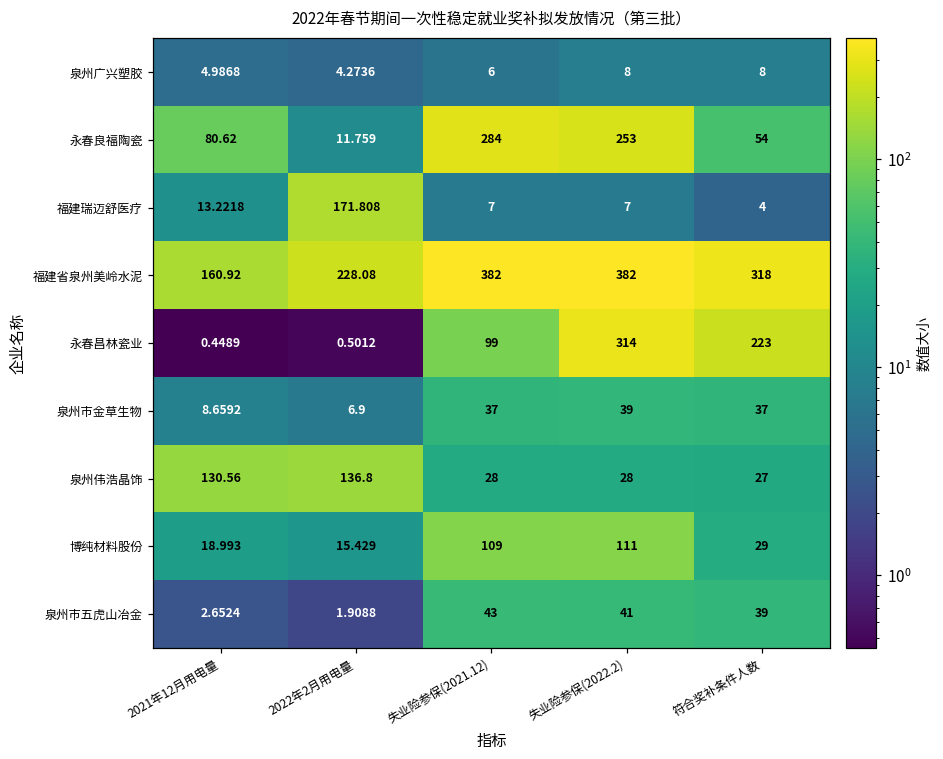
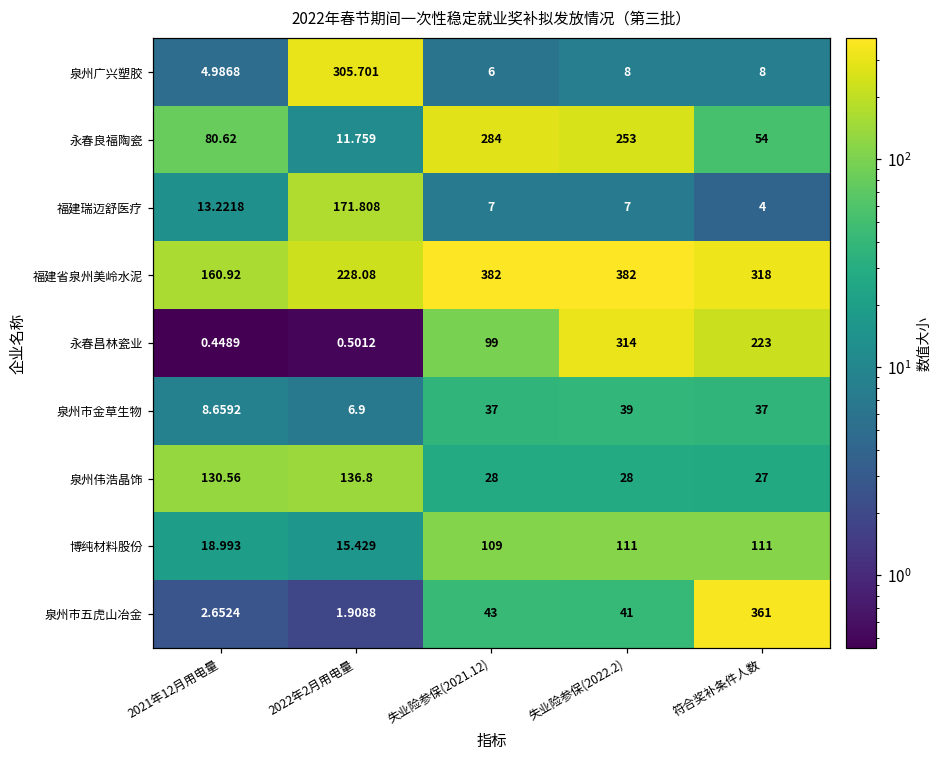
  {
    "泉州广兴塑胶": {
      "2021年12月用电量": 4.9868,
-     "2022年2月用电量": 4.2736,
+     "2022年2月用电量": 305.701,
      "失业险参保(2021.12)": 6,
      "失业险参保(2022.2)": 8,
      "符合奖补条件人数": 8
    },
    "永春良福陶瓷": {
      "2021年12月用电量": 80.62,
      "2022年2月用电量": 11.759,
      "失业险参保(2021.12)": 284,
      "失业险参保(2022.2)": 253,
      "符合奖补条件人数": 54
    },
    "福建瑞迈舒医疗": {
      "2021年12月用电量": 13.2218,
      "2022年2月用电量": 171.808,
      "失业险参保(2021.12)": 7,
      "失业险参保(2022.2)": 7,
      "符合奖补条件人数": 4
    },
    "福建省泉州美岭水泥": {
      "2021年12月用电量": 160.92,
      "2022年2月用电量": 228.08,
      "失业险参保(2021.12)": 382,
      "失业险参保(2022.2)": 382,
      "符合奖补条件人数": 318
    },
    "永春昌林瓷业": {
      "2021年12月用电量": 0.4489,
      "2022年2月用电量": 0.5012,
      "失业险参保(2021.12)": 99,
      "失业险参保(2022.2)": 314,
      "符合奖补条件人数": 223
    },
    "泉州市金草生物": {
      "2021年12月用电量": 8.6592,
      "2022年2月用电量": 6.9,
      "失业险参保(2021.12)": 37,
      "失业险参保(2022.2)": 39,
      "符合奖补条件人数": 37
    },
    "泉州伟浩晶饰": {
      "2021年12月用电量": 130.56,
      "2022年2月用电量": 136.8,
      "失业险参保(2021.12)": 28,
      "失业险参保(2022.2)": 28,
      "符合奖补条件人数": 27
    },
    "博纯材料股份": {
      "2021年12月用电量": 18.993,
      "2022年2月用电量": 15.429,
      "失业险参保(2021.12)": 109,
      "失业险参保(2022.2)": 111,
-     "符合奖补条件人数": 29
+     "符合奖补条件人数": 111
    },
    "泉州市五虎山冶金": {
      "2021年12月用电量": 2.6524,
      "2022年2月用电量": 1.9088,
      "失业险参保(2021.12)": 43,
      "失业险参保(2022.2)": 41,
-     "符合奖补条件人数": 39
+     "符合奖补条件人数": 361
    }
  }
